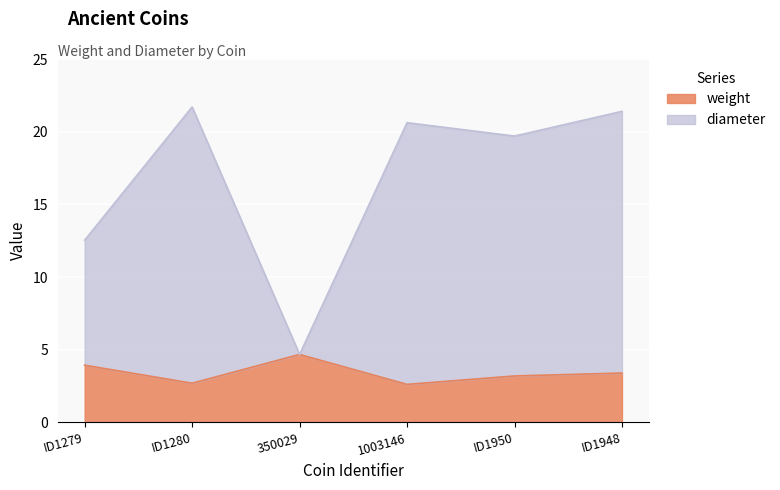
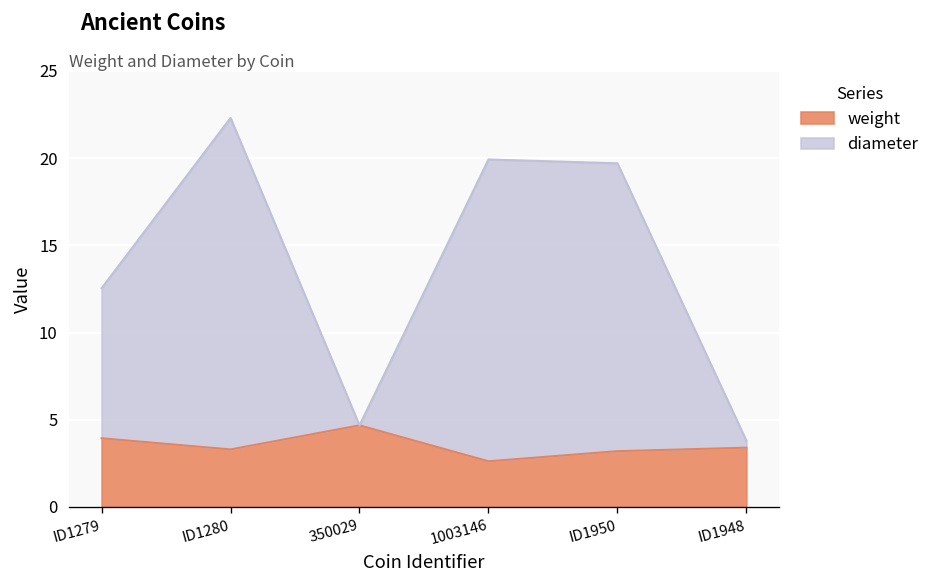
  {
    "weight": {
      "ID1279": 3.9,
-     "ID1280": 2.7,
+     "ID1280": 3.3,
      "1003146": 2.6,
      "ID1950": 3.2,
      "ID1948": 3.4
    },
    "diameter": {
      "ID1279": 8.6,
      "ID1280": 19.0,
-     "1003146": 18.0,
+     "1003146": 17.3,
      "ID1950": 16.5,
-     "ID1948": 18.0
+     "ID1948": 0.4
    }
  }
